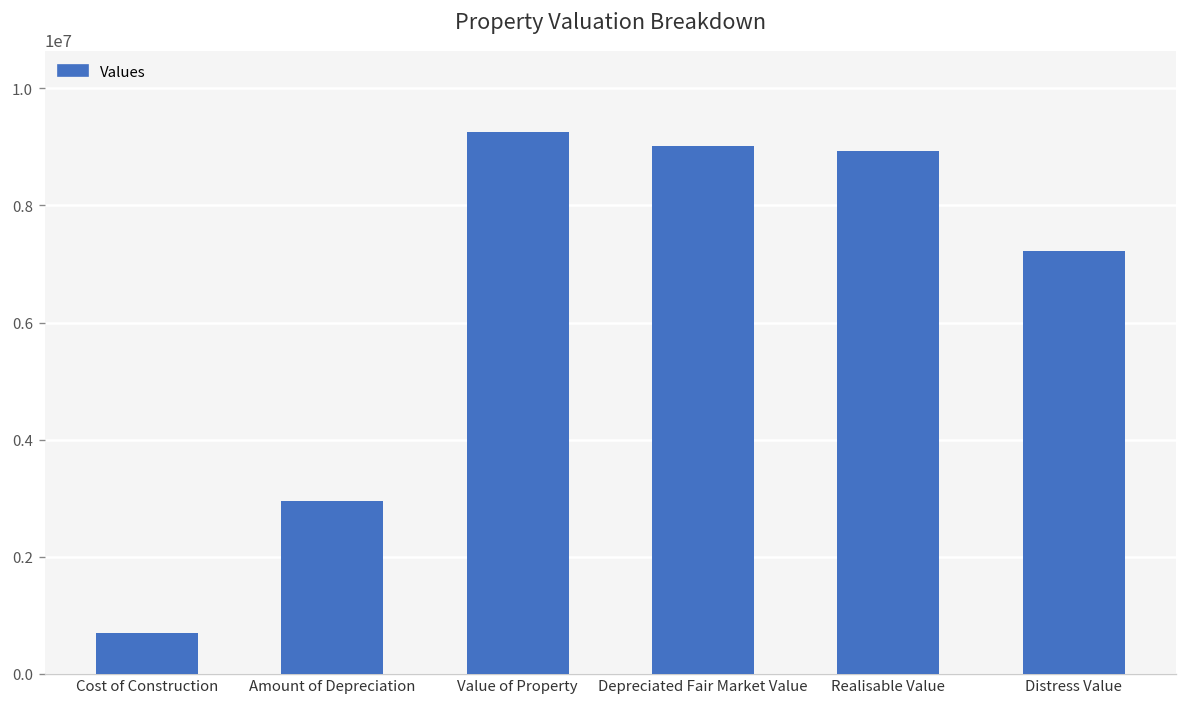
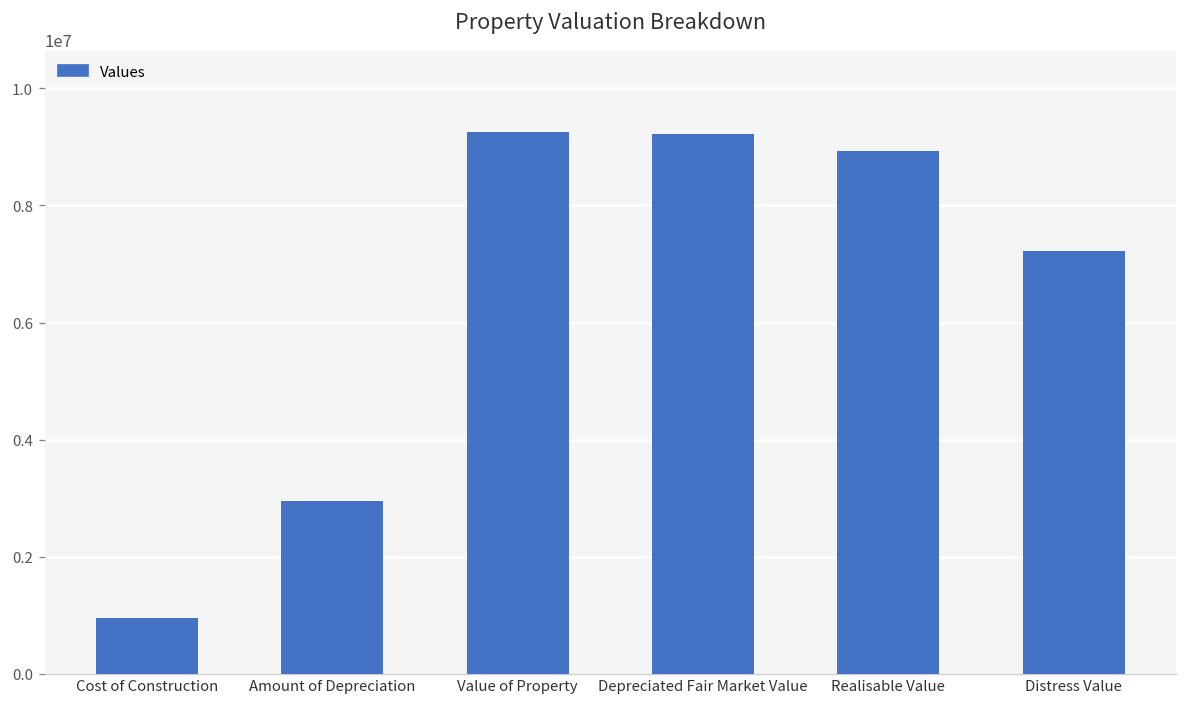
  {
-   "Cost of Construction": 700000,
+   "Cost of Construction": 900000,
    "Amount of Depreciation": 2900000,
    "Value of Property": 9300000,
-   "Depreciated Fair Market Value": 9000000,
+   "Depreciated Fair Market Value": 9200000,
    "Realisable Value": 8900000,
    "Distress Value": 7200000
  }
